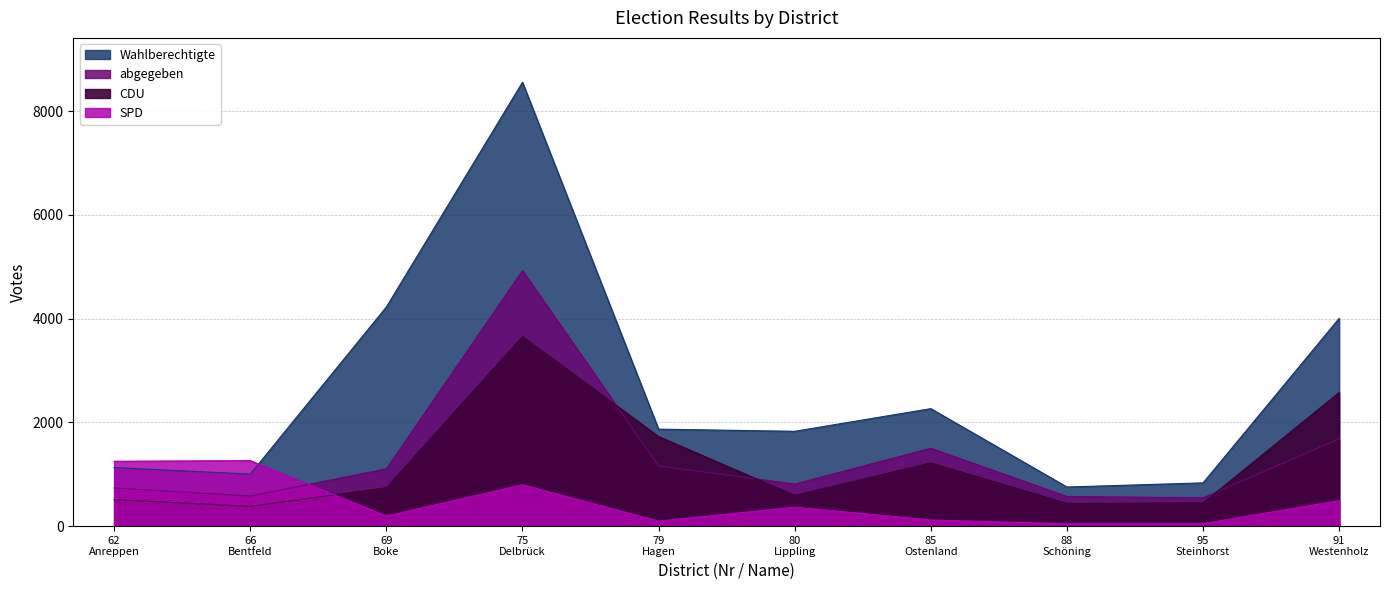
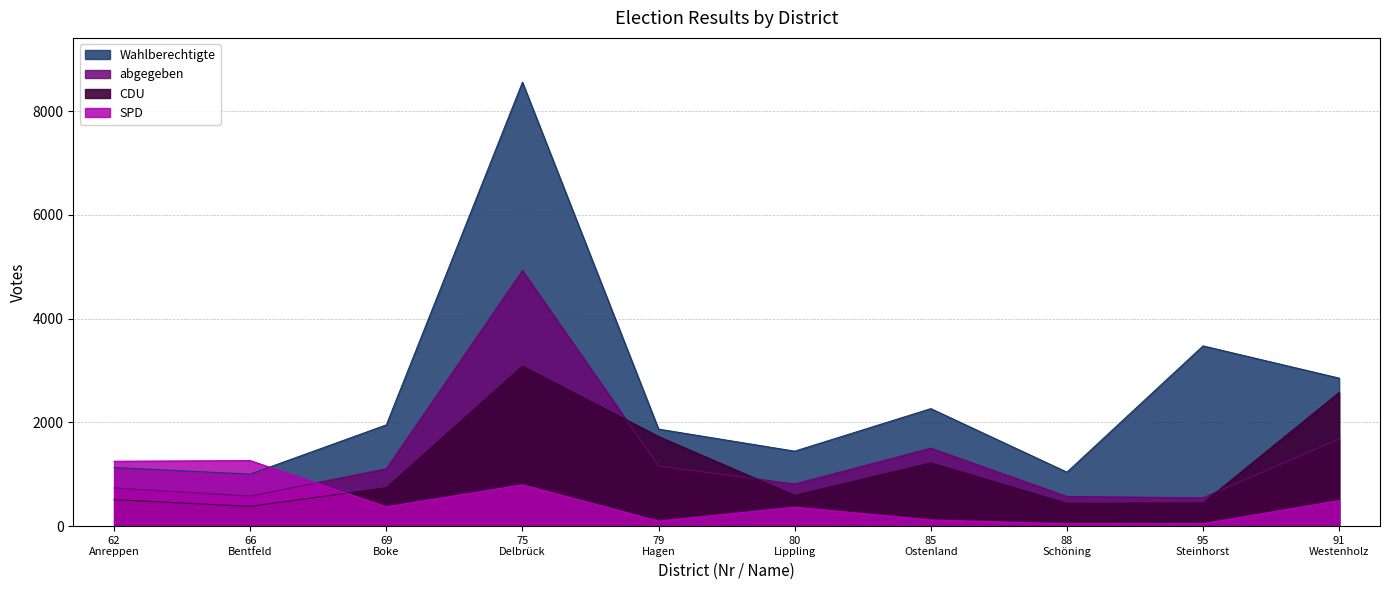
  {
    "Wahlberechtigte": {
      "62 Anreppen": 1100,
      "66 Bentfeld": 1000,
-     "69 Boke": 4200,
+     "69 Boke": 2000,
      "75 Delbrück": 8600,
      "79 Hagen": 1900,
-     "80 Lippling": 1800,
+     "80 Lippling": 1400,
      "85 Ostenland": 2300,
-     "88 Schöning": 800,
-     "95 Steinhorst": 800,
-     "91 Westenholz": 4000
+     "88 Schöning": 1000,
+     "95 Steinhorst": 3500,
+     "91 Westenholz": 2900
    },
    "abgegeben": {
      "62 Anreppen": 700,
      "66 Bentfeld": 600,
      "69 Boke": 1100,
      "75 Delbrück": 4900,
      "79 Hagen": 1200,
      "80 Lippling": 800,
      "85 Ostenland": 1500,
      "88 Schöning": 600,
      "95 Steinhorst": 500,
      "91 Westenholz": 1700
    },
    "CDU": {
      "62 Anreppen": 500,
      "66 Bentfeld": 400,
      "69 Boke": 700,
-     "75 Delbrück": 3700,
+     "75 Delbrück": 3100,
      "79 Hagen": 1700,
      "80 Lippling": 600,
      "85 Ostenland": 1200,
      "88 Schöning": 400,
      "95 Steinhorst": 400,
      "91 Westenholz": 2600
    },
    "SPD": {
      "62 Anreppen": 1300,
      "66 Bentfeld": 1300,
-     "69 Boke": 200,
+     "69 Boke": 400,
      "75 Delbrück": 800,
      "79 Hagen": 100,
      "80 Lippling": 400,
      "85 Ostenland": 100,
      "88 Schöning": 0,
      "95 Steinhorst": 0,
      "91 Westenholz": 500
    }
  }
